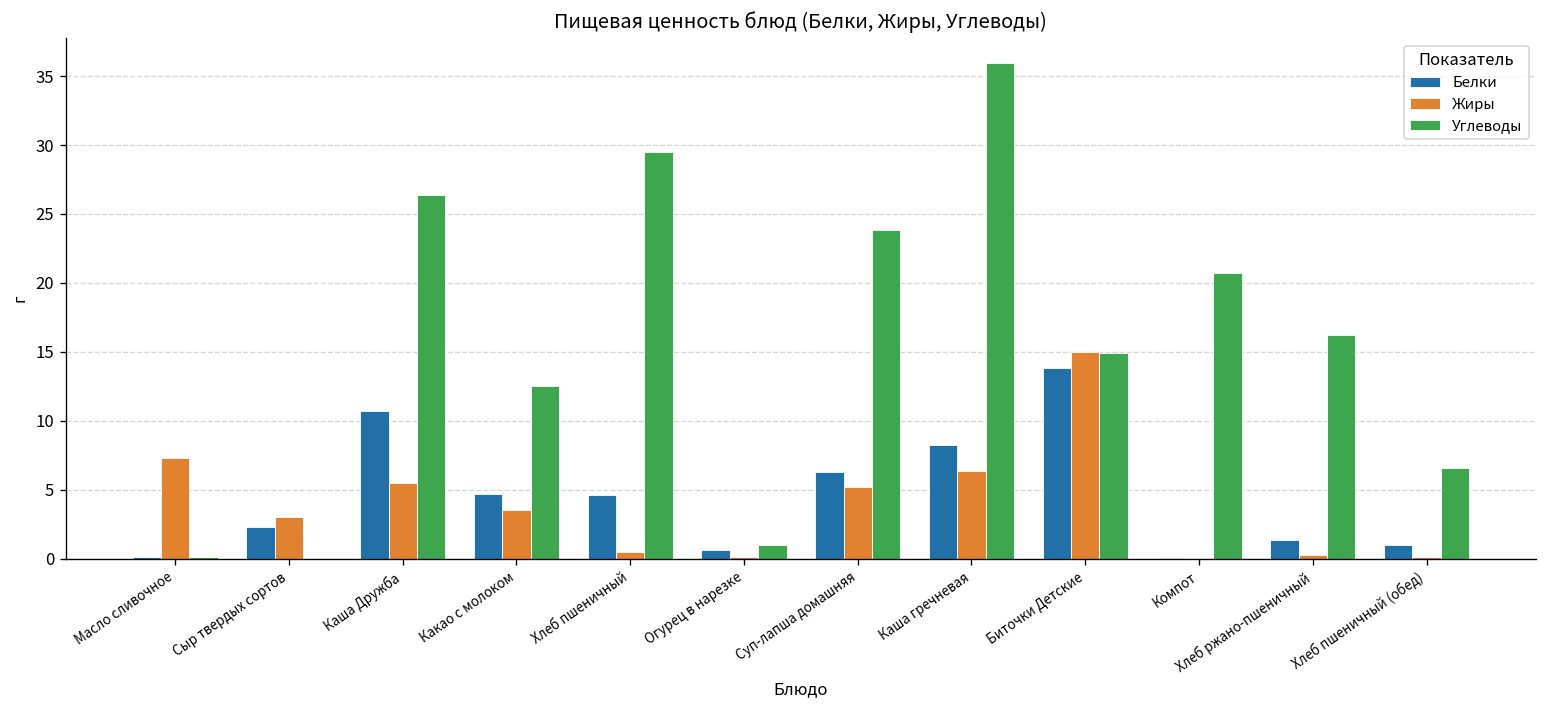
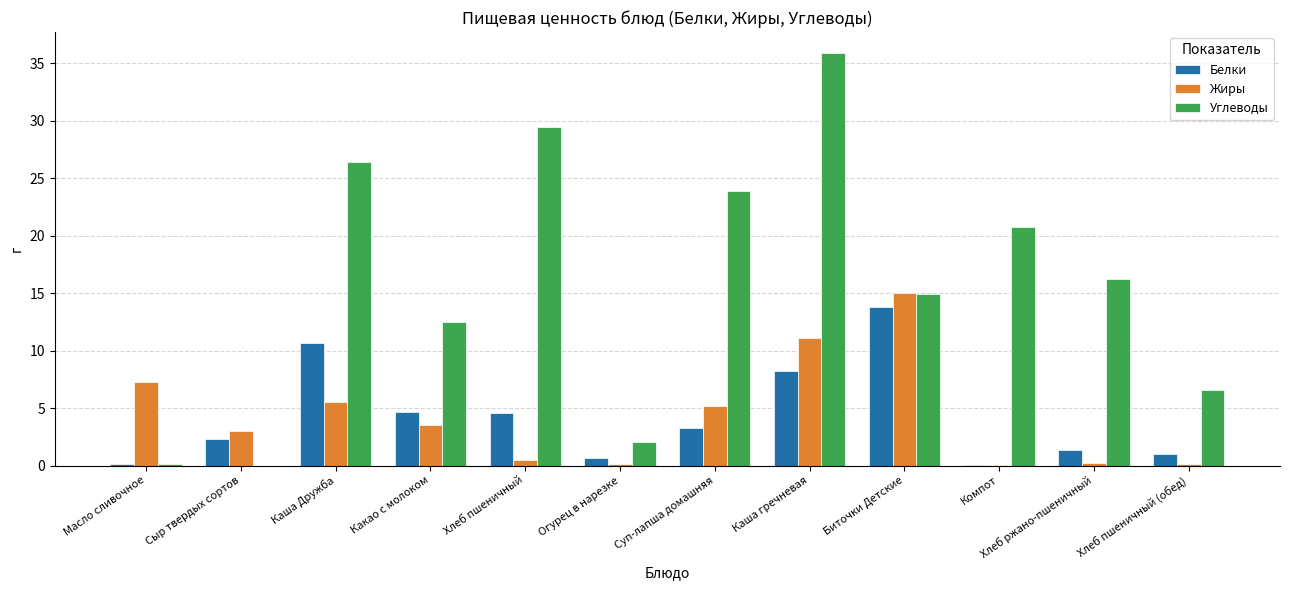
  {
    "Белки": {
      "Сыр твердых сортов": 2.3,
      "Каша Дружба": 10.7,
      "Какао с молоком": 4.7,
      "Хлеб пшеничный": 4.6,
      "Огурец в нарезке": 0.6,
-     "Суп-лапша домашняя": 6.3,
+     "Суп-лапша домашняя": 3.3,
      "Каша гречневая": 8.2,
      "Биточки Детские": 13.8,
      "Хлеб ржано-пшеничный": 1.3,
      "Хлеб пшеничный (обед)": 1.0
    },
    "Жиры": {
      "Масло сливочное": 7.3,
      "Сыр твердых сортов": 3.0,
      "Каша Дружба": 5.5,
      "Какао с молоком": 3.5,
      "Хлеб пшеничный": 0.5,
      "Суп-лапша домашняя": 5.2,
-     "Каша гречневая": 6.3,
+     "Каша гречневая": 11.1,
      "Биточки Детские": 15.0,
      "Хлеб ржано-пшеничный": 0.2
    },
    "Углеводы": {
      "Сыр твердых сортов": 0.0,
      "Каша Дружба": 26.4,
      "Какао с молоком": 12.5,
      "Хлеб пшеничный": 29.5,
-     "Огурец в нарезке": 1.0,
+     "Огурец в нарезке": 2.0,
      "Суп-лапша домашняя": 23.9,
      "Каша гречневая": 35.9,
      "Биточки Детские": 14.9,
      "Компот": 20.7,
      "Хлеб ржано-пшеничный": 16.2,
      "Хлеб пшеничный (обед)": 6.6
    }
  }
